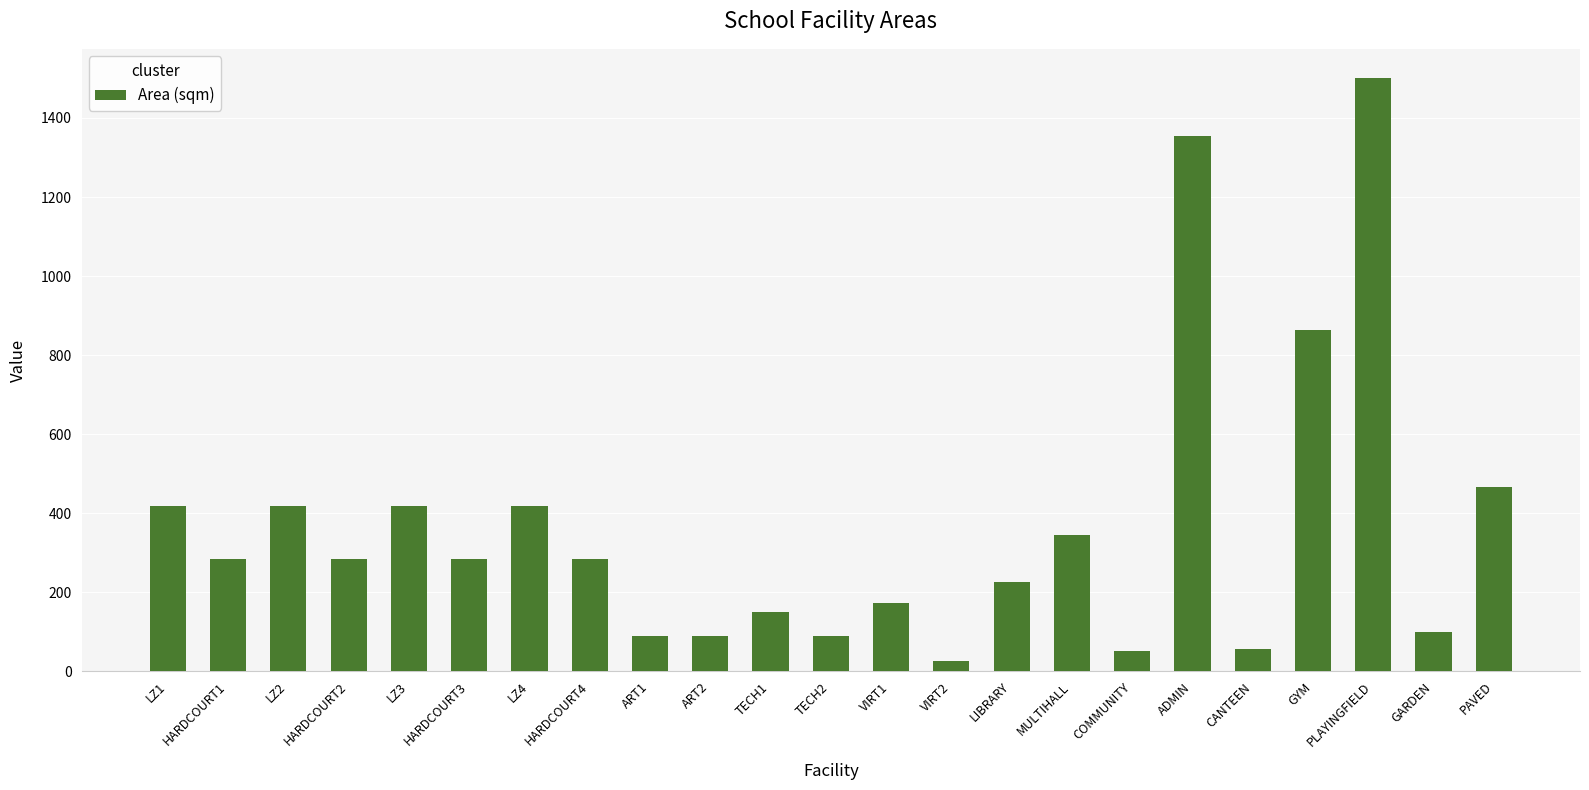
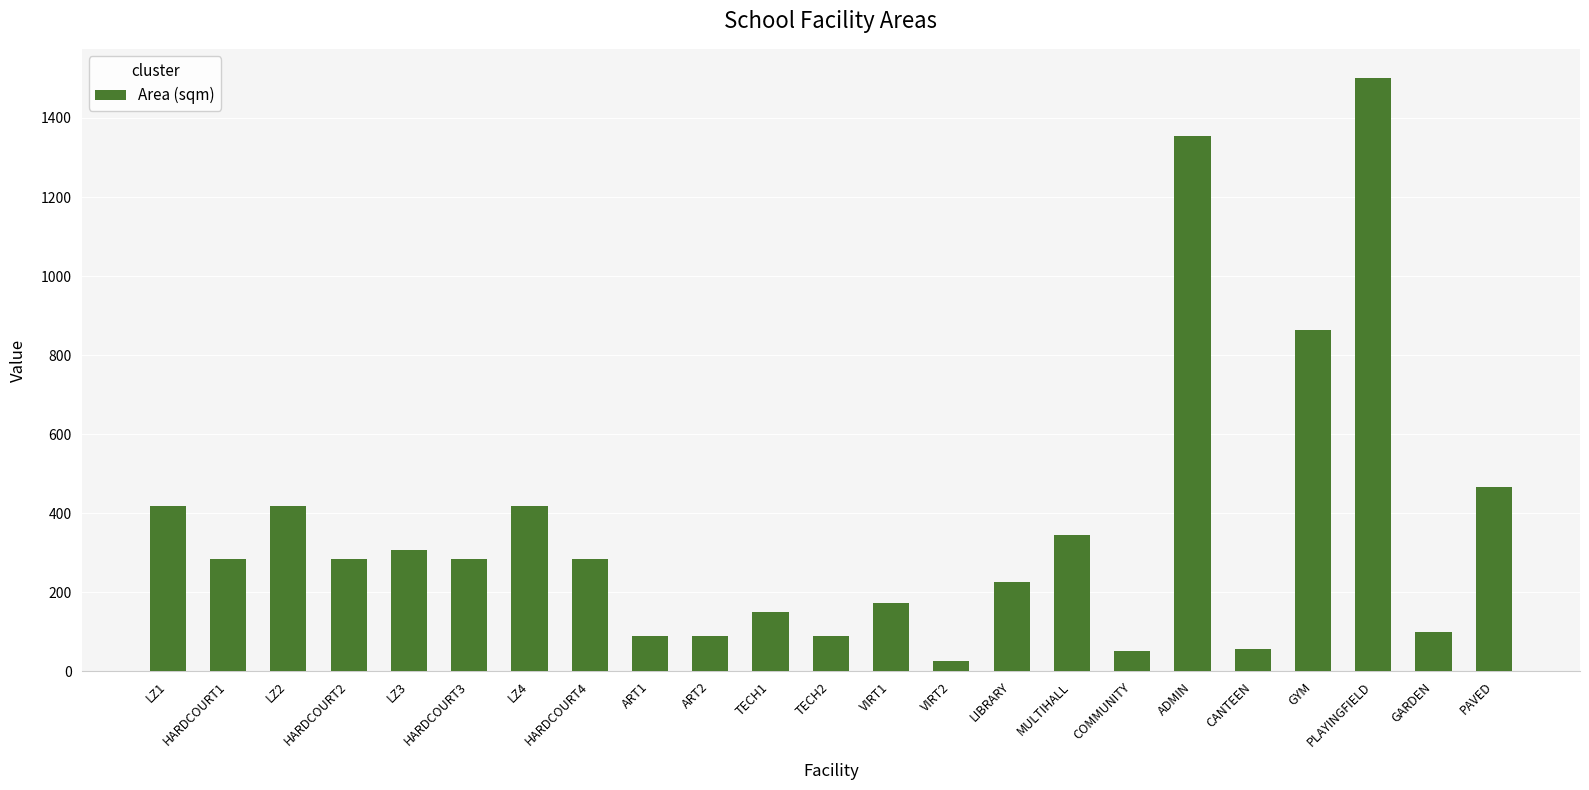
  {
    "LZ1": 420,
    "HARDCOURT1": 290,
    "LZ2": 420,
    "HARDCOURT2": 290,
-   "LZ3": 420,
+   "LZ3": 310,
    "HARDCOURT3": 290,
    "LZ4": 420,
    "HARDCOURT4": 290,
    "ART1": 90,
    "ART2": 90,
    "TECH1": 150,
    "TECH2": 90,
    "VIRT1": 170,
    "VIRT2": 30,
    "LIBRARY": 230,
    "MULTIHALL": 340,
    "COMMUNITY": 50,
    "ADMIN": 1360,
    "CANTEEN": 60,
    "GYM": 860,
    "PLAYINGFIELD": 1500,
    "GARDEN": 100,
    "PAVED": 470
  }
